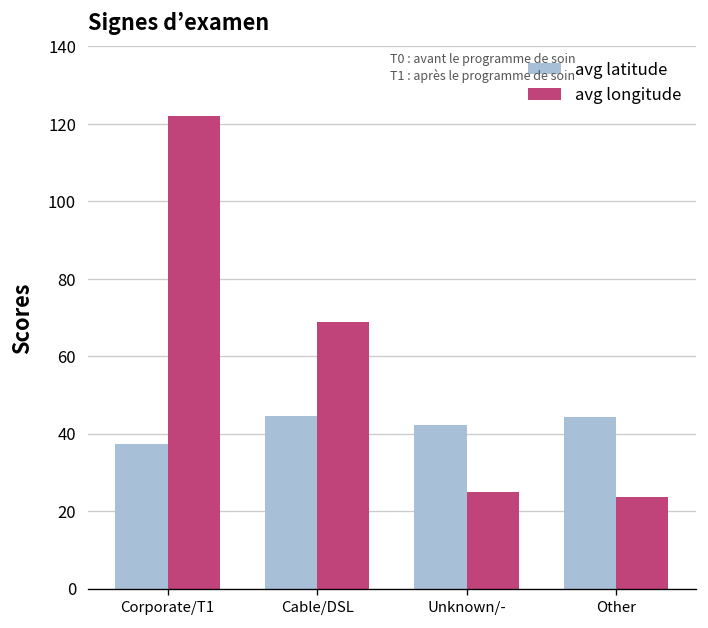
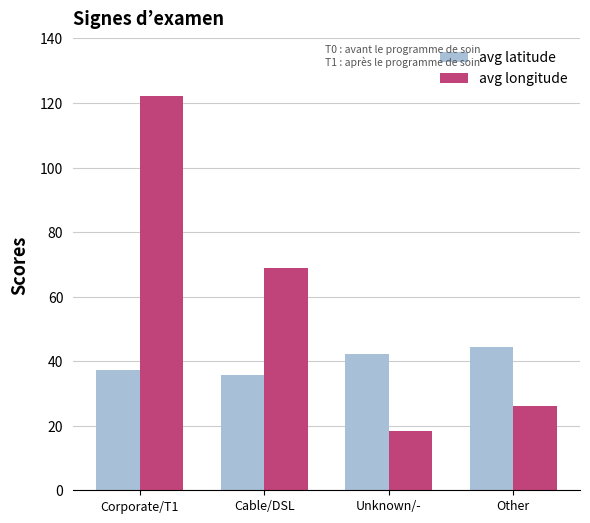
  {
    "avg latitude": {
      "Corporate/T1": 37,
-     "Cable/DSL": 44,
+     "Cable/DSL": 36,
      "Unknown/-": 42,
      "Other": 44
    },
    "avg longitude": {
      "Corporate/T1": 122,
      "Cable/DSL": 69,
-     "Unknown/-": 25,
-     "Other": 24
+     "Unknown/-": 18,
+     "Other": 26
    }
  }
